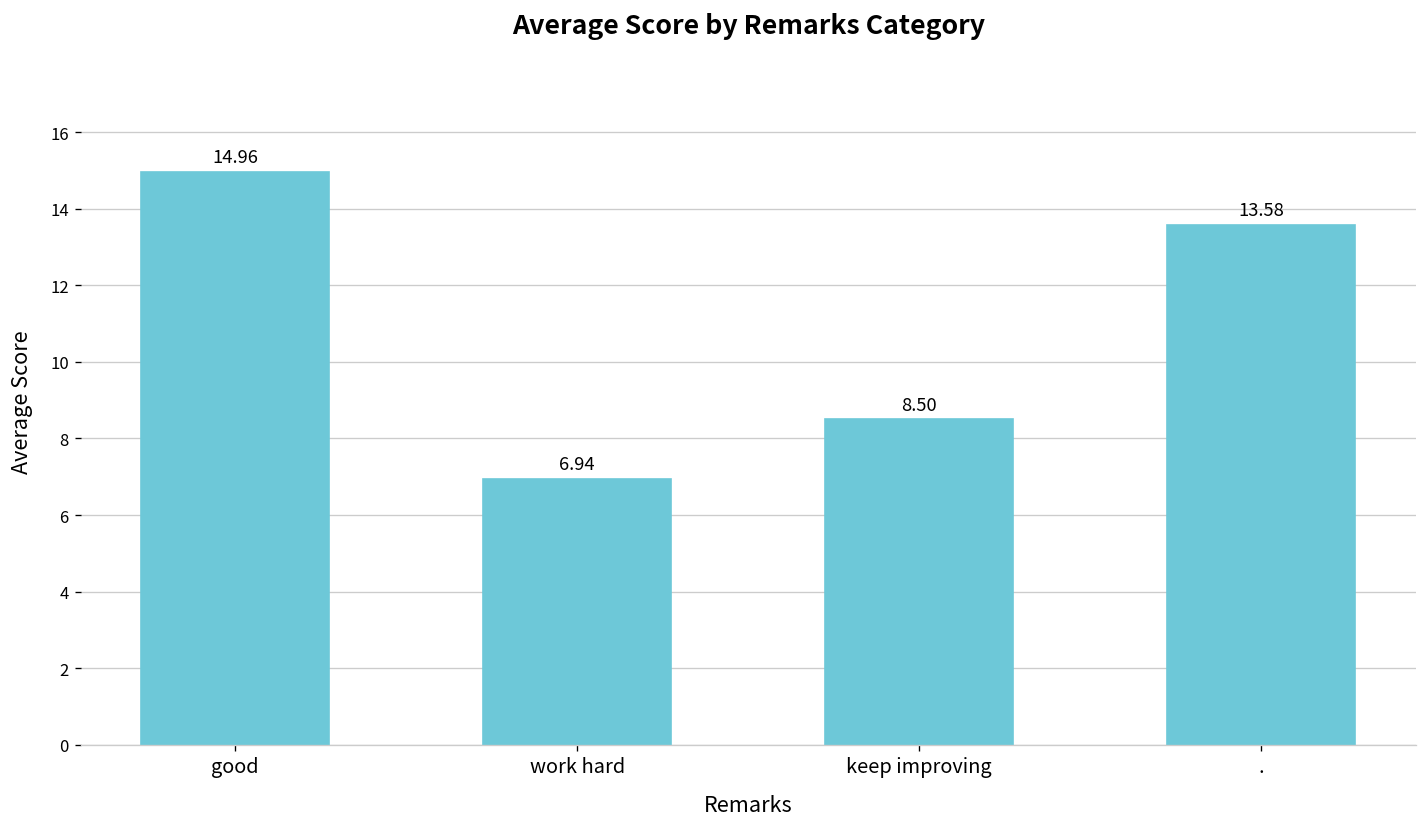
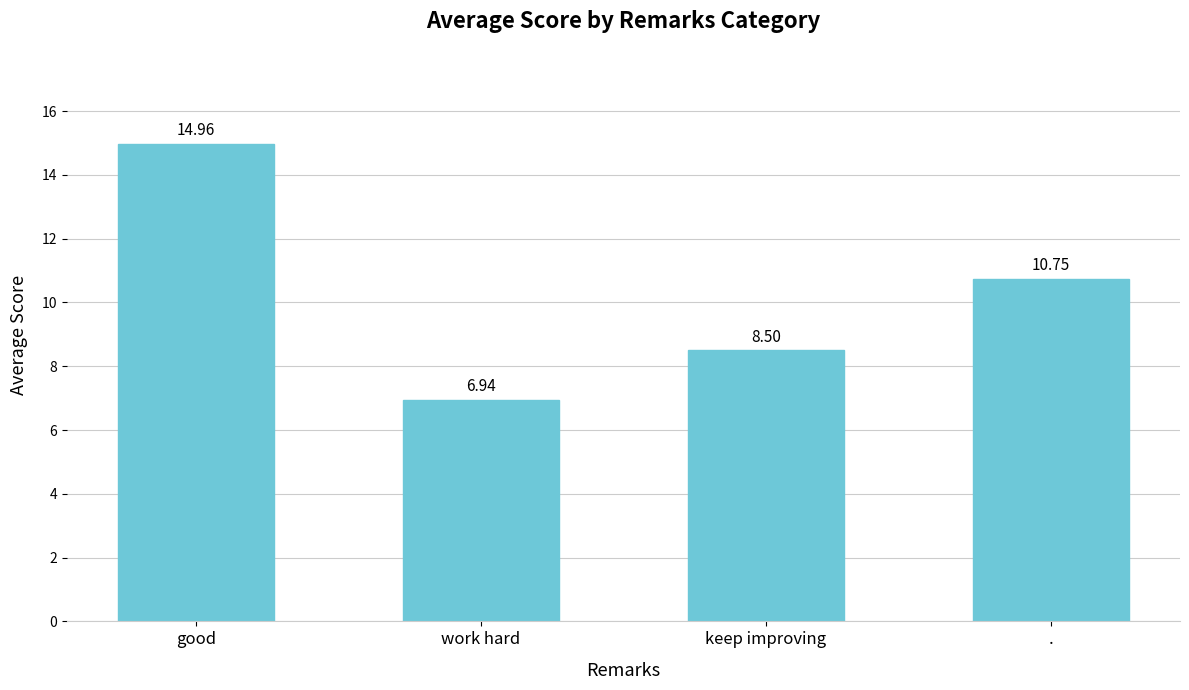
  {
    "good": 14.96,
    "work hard": 6.94,
    "keep improving": 8.50,
-   ".": 13.58
+   ".": 10.75
  }
